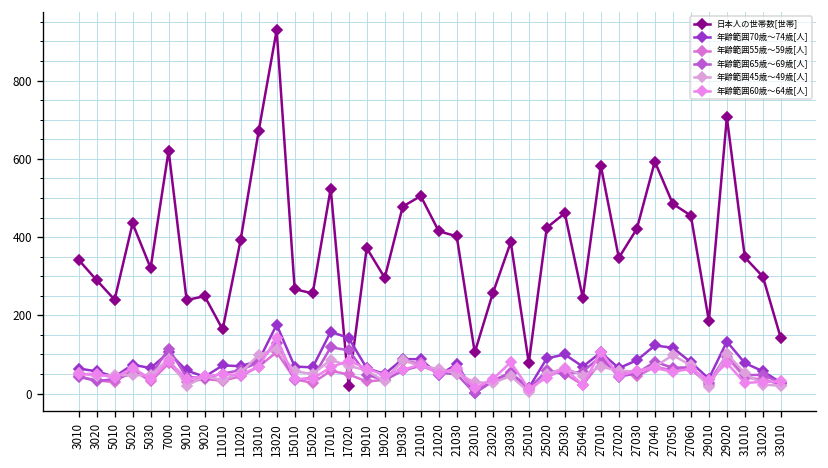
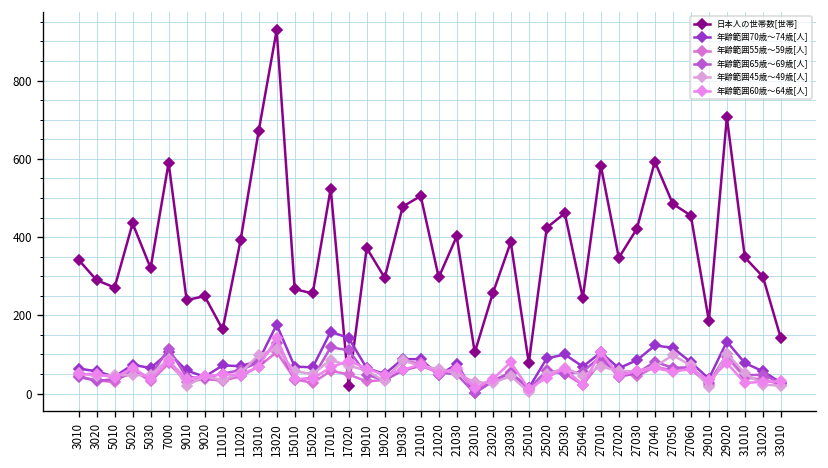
  {
    "日本人の世帯数[世帯]": {
      "3010": 340,
      "3020": 290,
-     "5010": 240,
+     "5010": 270,
      "5020": 440,
      "5030": 320,
-     "7000": 620,
+     "7000": 590,
      "9010": 240,
      "9020": 250,
      "11010": 160,
      "11020": 390,
      "13010": 670,
      "13020": 930,
      "15010": 270,
      "15020": 260,
      "17010": 520,
      "17020": 20,
      "19010": 370,
      "19020": 300,
      "19030": 480,
      "21010": 510,
-     "21020": 420,
+     "21020": 300,
      "21030": 400,
      "23010": 110,
      "23020": 260,
      "23030": 390,
      "25010": 80,
      "25020": 420,
      "25030": 460,
      "25040": 250,
      "27010": 580,
      "27020": 350,
      "27030": 420,
      "27040": 590,
      "27050": 490,
      "27060": 460,
      "29010": 190,
      "29020": 710,
      "31010": 350,
      "31020": 300,
      "33010": 140
    }
  }
